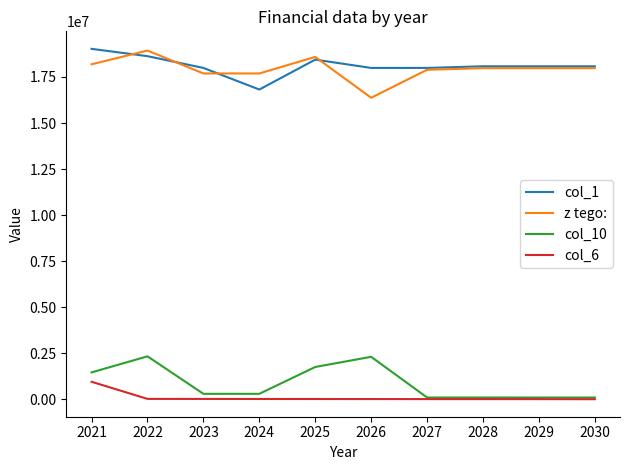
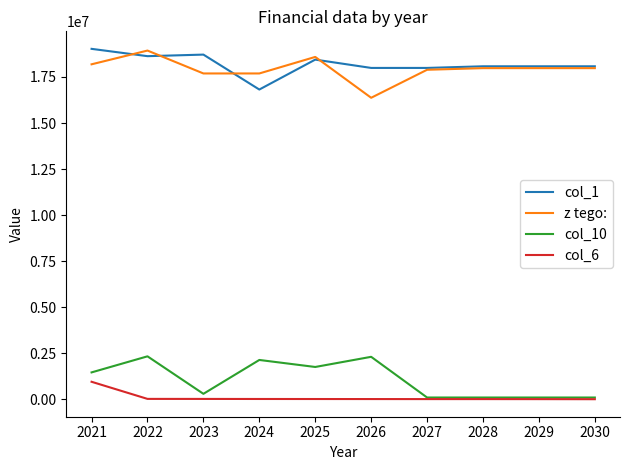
  {
    "col_1": {
      "2021": 19000000,
      "2022": 18600000,
-     "2023": 18000000,
+     "2023": 18700000,
      "2024": 16800000,
      "2025": 18400000,
      "2026": 18000000
    },
    "z tego:": {
      "2021": 18200000,
      "2022": 18900000,
      "2023": 17700000,
      "2024": 17700000,
      "2025": 18600000,
      "2026": 16400000
    },
    "col_10": {
      "2021": 1500000,
      "2022": 2300000,
      "2023": 300000,
-     "2024": 300000,
+     "2024": 2100000,
      "2025": 1800000,
      "2026": 2300000
    },
    "col_6": {
      "2021": 1000000,
      "2022": 0,
      "2023": 0,
      "2024": 0,
      "2025": 0,
      "2026": 0
    }
  }
